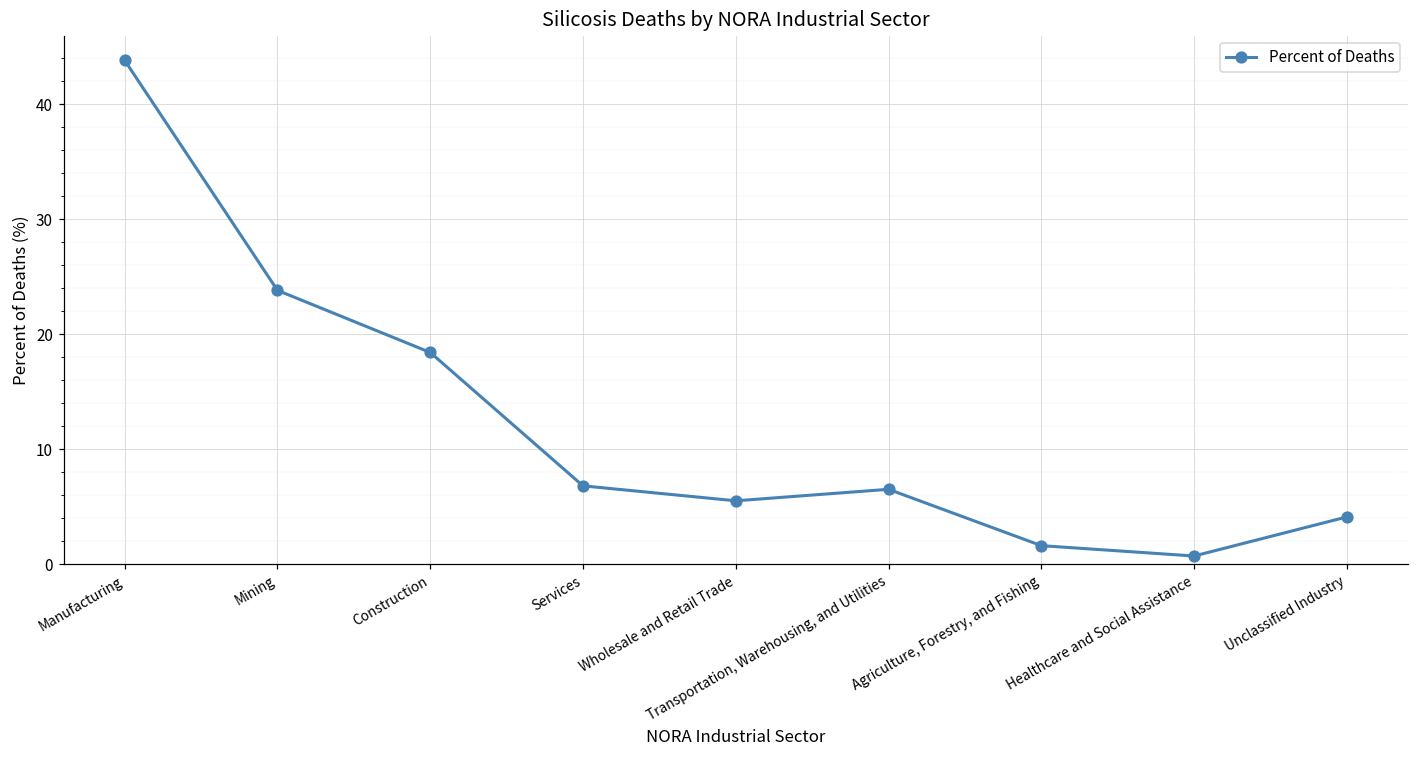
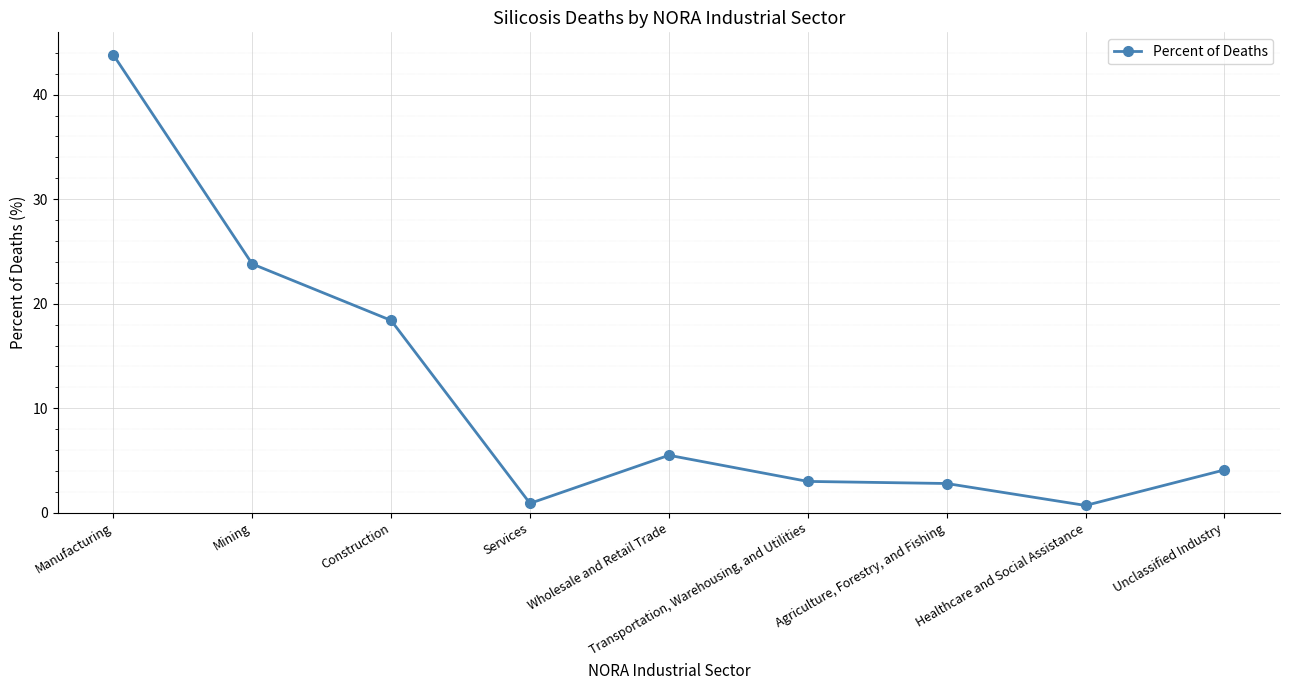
  {
    "Manufacturing": 43.8,
    "Mining": 23.8,
    "Construction": 18.4,
-   "Services": 6.8,
+   "Services": 0.9,
    "Wholesale and Retail Trade": 5.5,
-   "Transportation, Warehousing, and Utilities": 6.5,
-   "Agriculture, Forestry, and Fishing": 1.6,
+   "Transportation, Warehousing, and Utilities": 3.0,
+   "Agriculture, Forestry, and Fishing": 2.8,
    "Healthcare and Social Assistance": 0.7,
    "Unclassified Industry": 4.1
  }
